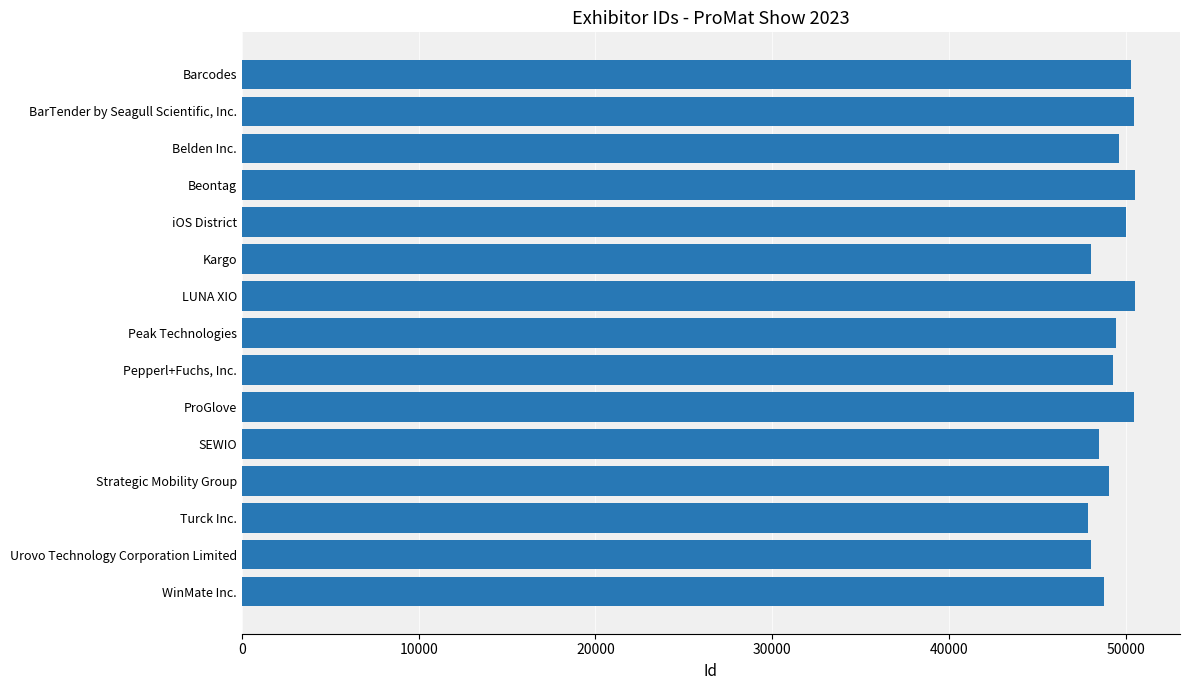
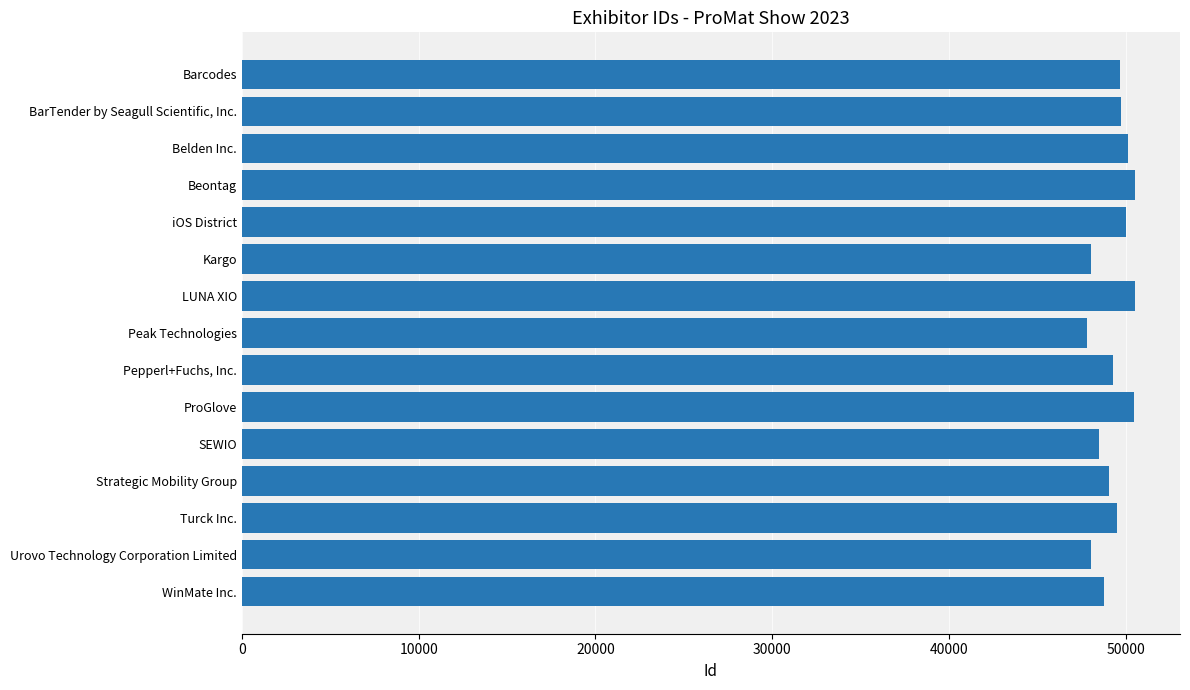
  {
-   "Barcodes": 50300,
-   "BarTender by Seagull Scientific, Inc.": 50500,
-   "Belden Inc.": 49700,
+   "Barcodes": 49700,
+   "BarTender by Seagull Scientific, Inc.": 49700,
+   "Belden Inc.": 50100,
    "Beontag": 50500,
    "iOS District": 50000,
    "Kargo": 48000,
    "LUNA XIO": 50600,
-   "Peak Technologies": 49500,
+   "Peak Technologies": 47800,
    "Pepperl+Fuchs, Inc.": 49300,
    "ProGlove": 50500,
    "SEWIO": 48500,
    "Strategic Mobility Group": 49100,
-   "Turck Inc.": 47900,
+   "Turck Inc.": 49500,
    "Urovo Technology Corporation Limited": 48000,
    "WinMate Inc.": 48800
  }
